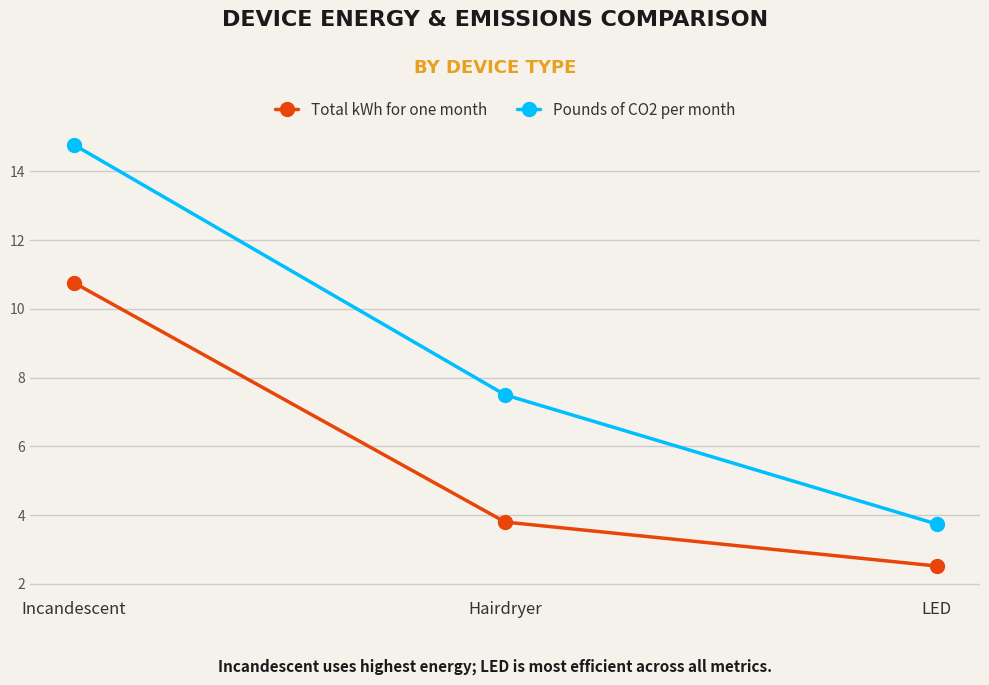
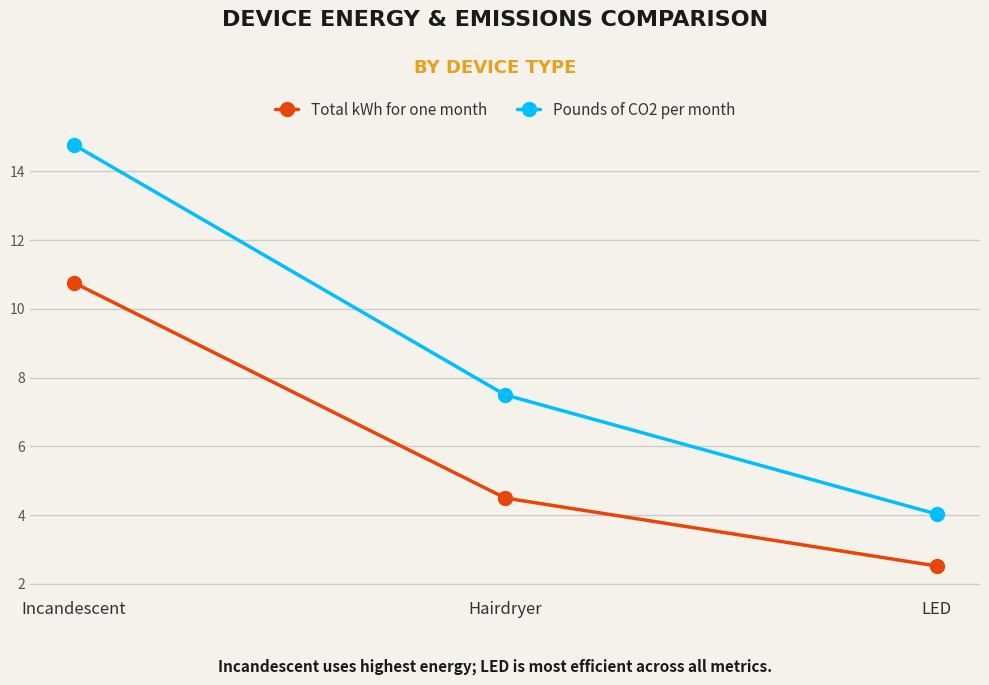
  {
    "Total kWh for one month": {
      "Incandescent": 10.8,
-     "Hairdryer": 3.8,
+     "Hairdryer": 4.5,
      "LED": 2.5
    },
    "Pounds of CO2 per month": {
      "Incandescent": 14.8,
      "Hairdryer": 7.5,
-     "LED": 3.7
+     "LED": 4.0
    }
  }
